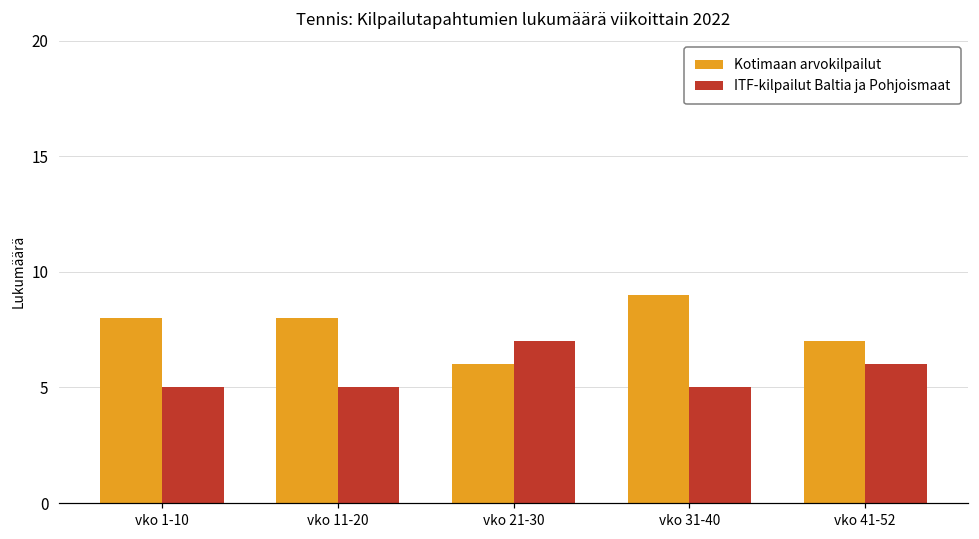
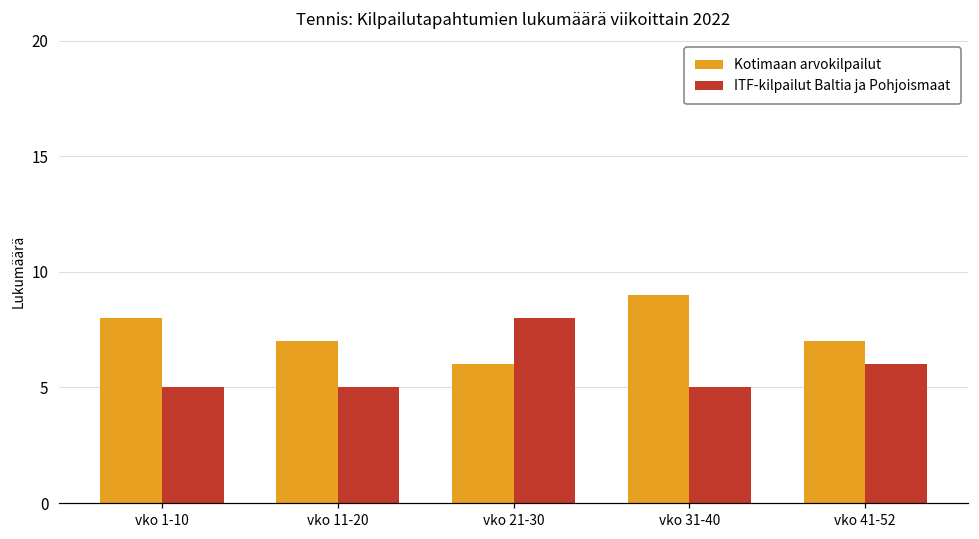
  {
    "Kotimaan arvokilpailut": {
      "vko 1-10": 8,
-     "vko 11-20": 8,
+     "vko 11-20": 7,
      "vko 21-30": 6,
      "vko 31-40": 9,
      "vko 41-52": 7
    },
    "ITF-kilpailut Baltia ja Pohjoismaat": {
      "vko 1-10": 5,
      "vko 11-20": 5,
-     "vko 21-30": 7,
+     "vko 21-30": 8,
      "vko 31-40": 5,
      "vko 41-52": 6
    }
  }
